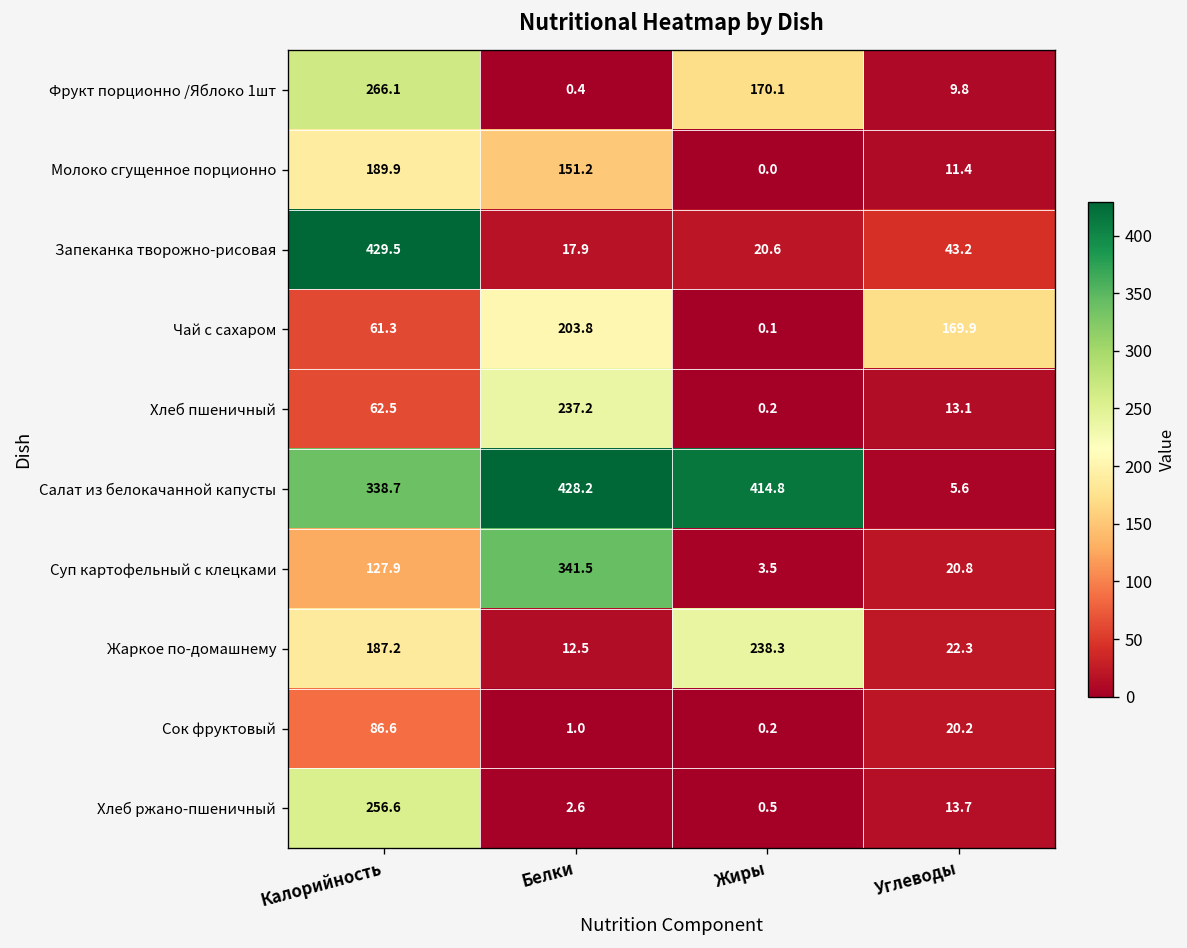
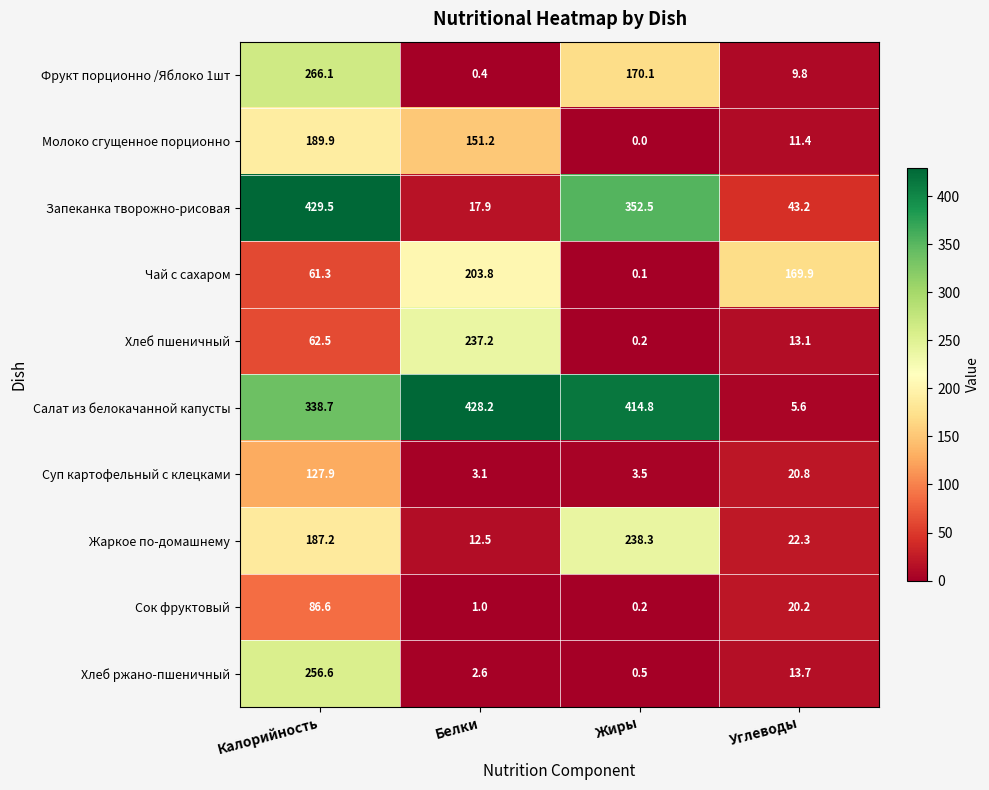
  {
    "Фрукт порционно /Яблоко 1шт": {
      "Калорийность": 266.1,
      "Белки": 0.4,
      "Жиры": 170.1,
      "Углеводы": 9.8
    },
    "Молоко сгущенное порционно": {
      "Калорийность": 189.9,
      "Белки": 151.2,
      "Жиры": 0.0,
      "Углеводы": 11.4
    },
    "Запеканка творожно-рисовая": {
      "Калорийность": 429.5,
      "Белки": 17.9,
-     "Жиры": 20.6,
+     "Жиры": 352.5,
      "Углеводы": 43.2
    },
    "Чай с сахаром": {
      "Калорийность": 61.3,
      "Белки": 203.8,
      "Жиры": 0.1,
      "Углеводы": 169.9
    },
    "Хлеб пшеничный": {
      "Калорийность": 62.5,
      "Белки": 237.2,
      "Жиры": 0.2,
      "Углеводы": 13.1
    },
    "Салат из белокачанной капусты": {
      "Калорийность": 338.7,
      "Белки": 428.2,
      "Жиры": 414.8,
      "Углеводы": 5.6
    },
    "Суп картофельный с клецками": {
      "Калорийность": 127.9,
-     "Белки": 341.5,
+     "Белки": 3.1,
      "Жиры": 3.5,
      "Углеводы": 20.8
    },
    "Жаркое по-домашнему": {
      "Калорийность": 187.2,
      "Белки": 12.5,
      "Жиры": 238.3,
      "Углеводы": 22.3
    },
    "Сок фруктовый": {
      "Калорийность": 86.6,
      "Белки": 1.0,
      "Жиры": 0.2,
      "Углеводы": 20.2
    },
    "Хлеб ржано-пшеничный": {
      "Калорийность": 256.6,
      "Белки": 2.6,
      "Жиры": 0.5,
      "Углеводы": 13.7
    }
  }
